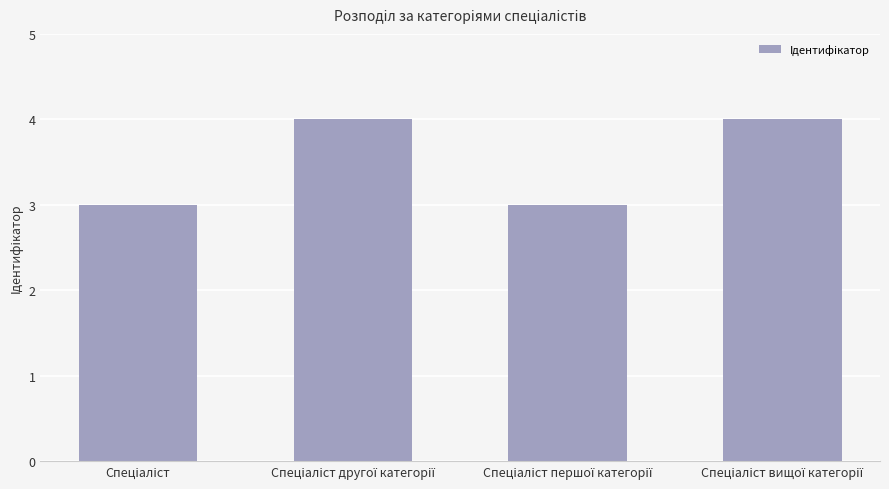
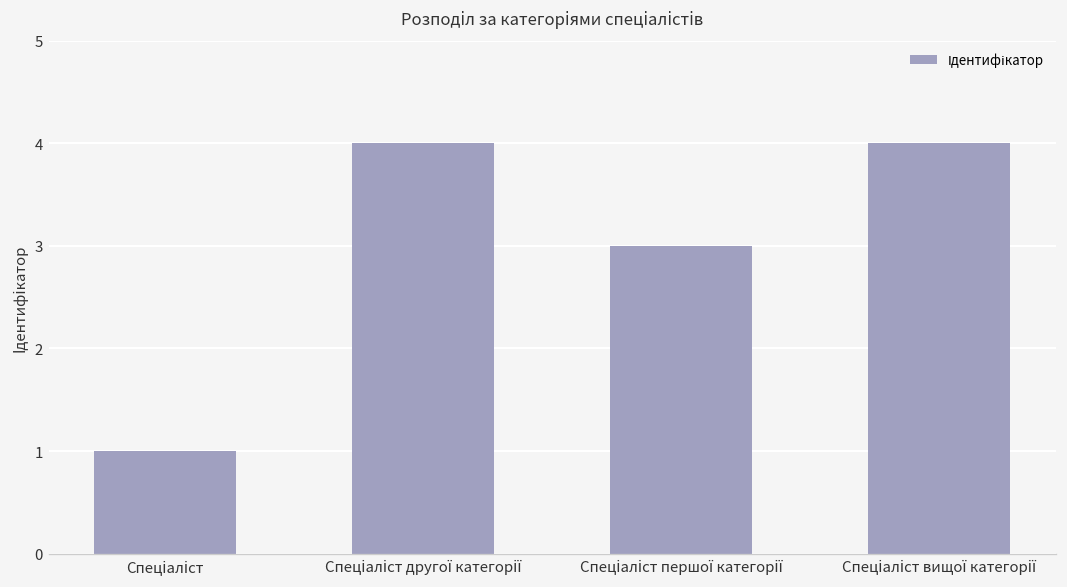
  {
-   "Спеціаліст": 3,
+   "Спеціаліст": 1,
    "Спеціаліст другої категорії": 4,
    "Спеціаліст першої категорії": 3,
    "Спеціаліст вищої категорії": 4
  }
